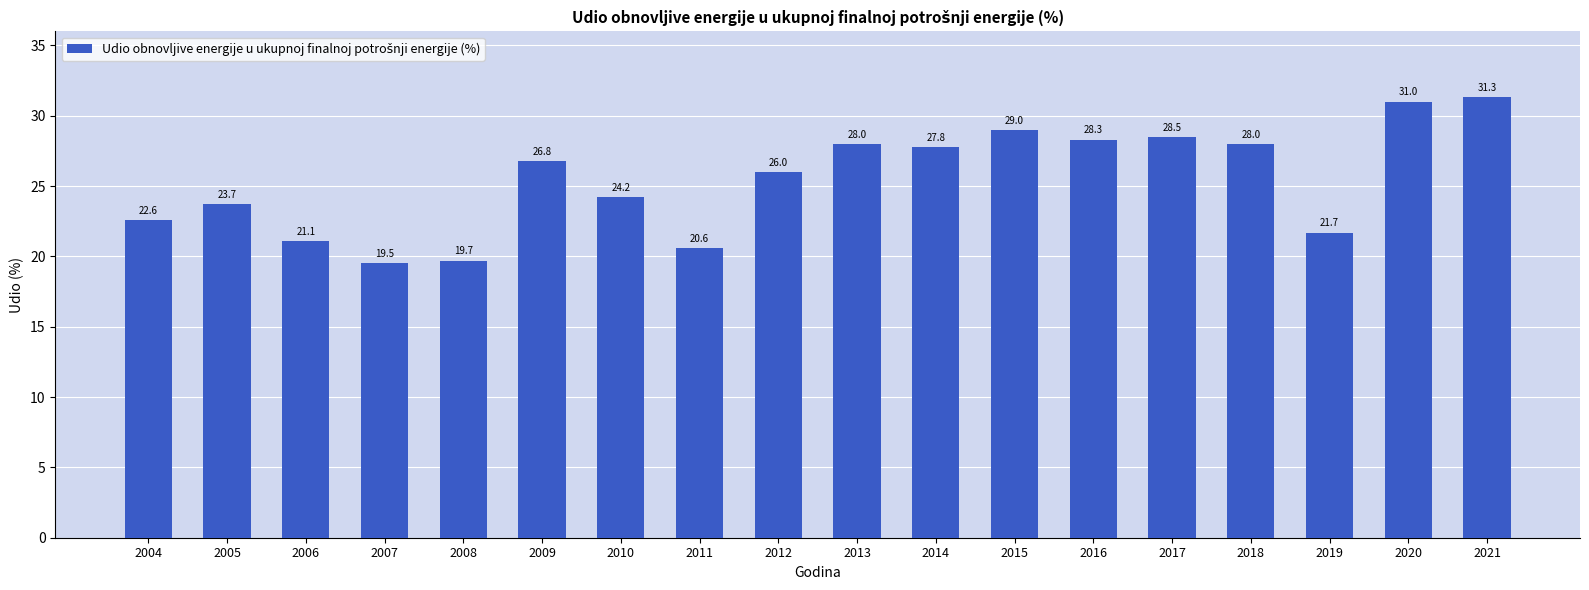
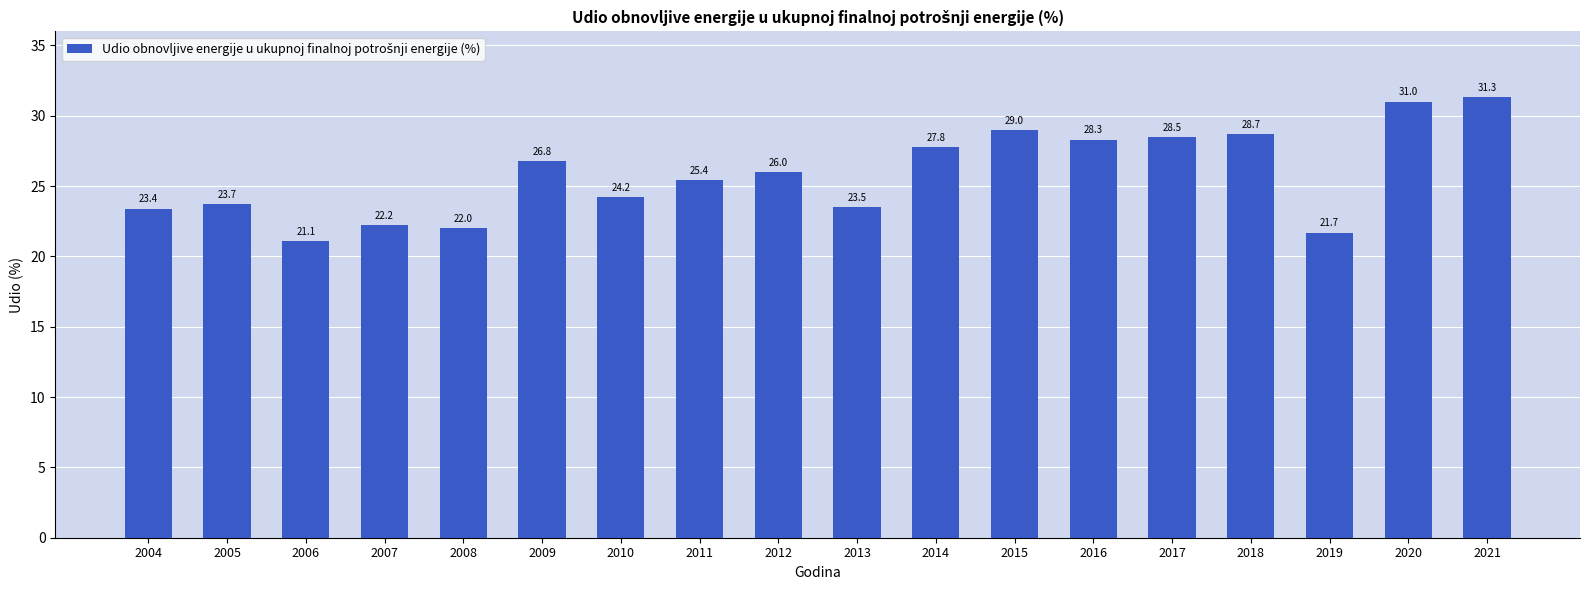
  {
-   "2004": 22.6,
+   "2004": 23.4,
    "2005": 23.7,
    "2006": 21.1,
-   "2007": 19.5,
-   "2008": 19.7,
+   "2007": 22.2,
+   "2008": 22.0,
    "2009": 26.8,
    "2010": 24.2,
-   "2011": 20.6,
+   "2011": 25.4,
    "2012": 26.0,
-   "2013": 28.0,
+   "2013": 23.5,
    "2014": 27.8,
    "2015": 29.0,
    "2016": 28.3,
    "2017": 28.5,
-   "2018": 28.0,
+   "2018": 28.7,
    "2019": 21.7,
    "2020": 31.0,
    "2021": 31.3
  }
